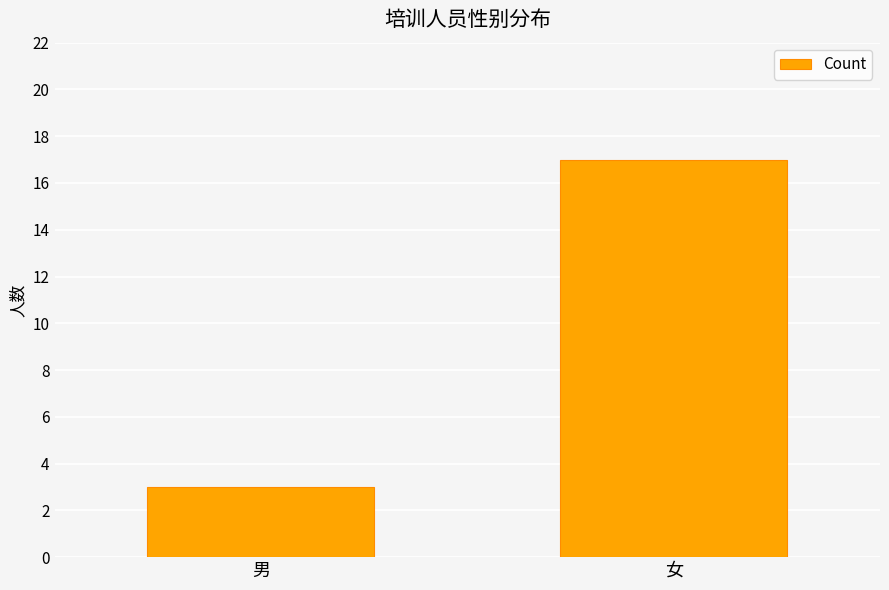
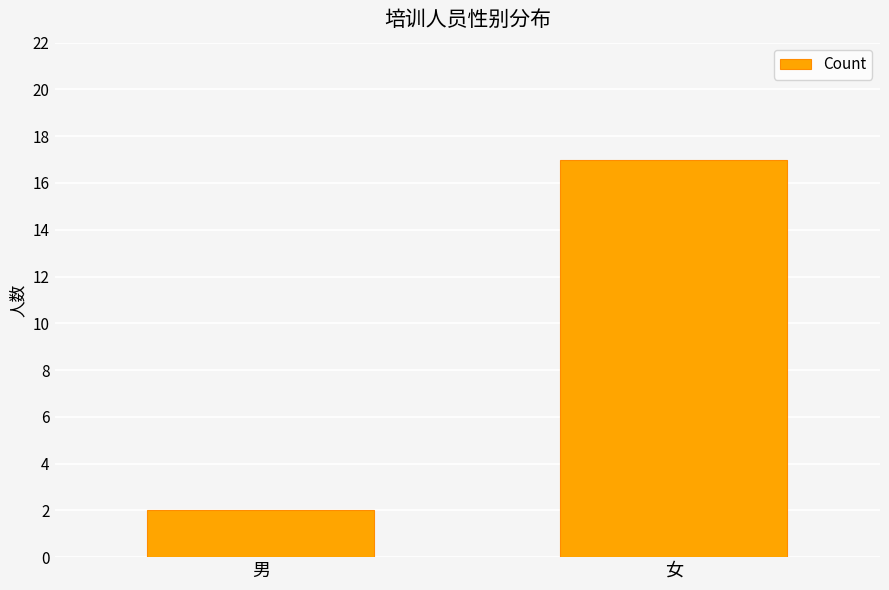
  {
-   "男": 3,
+   "男": 2,
    "女": 17
  }
